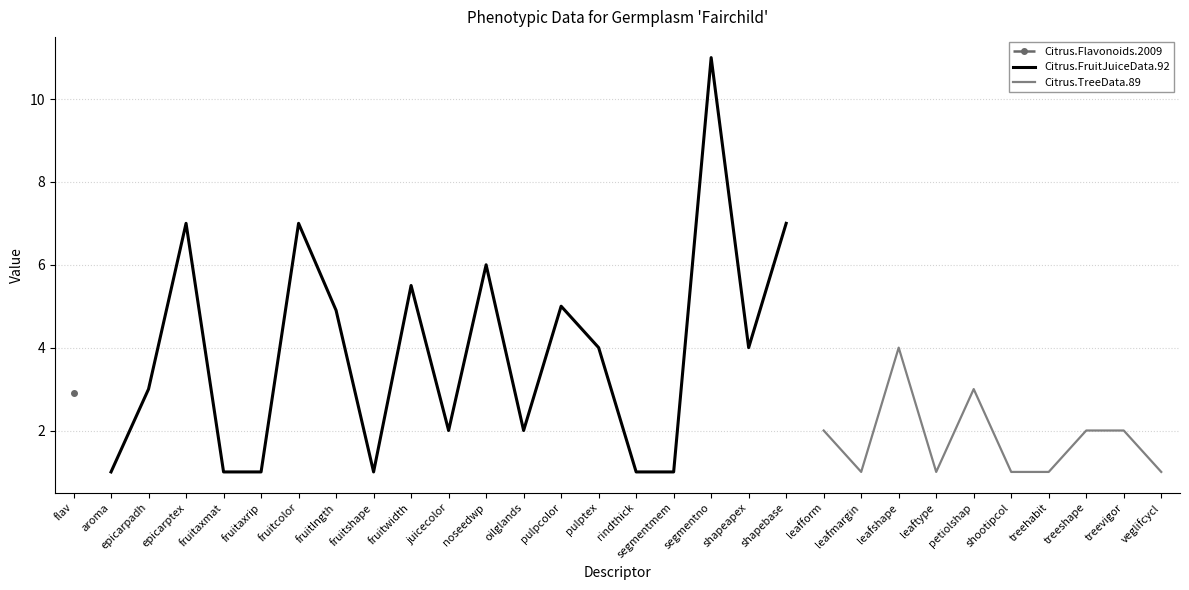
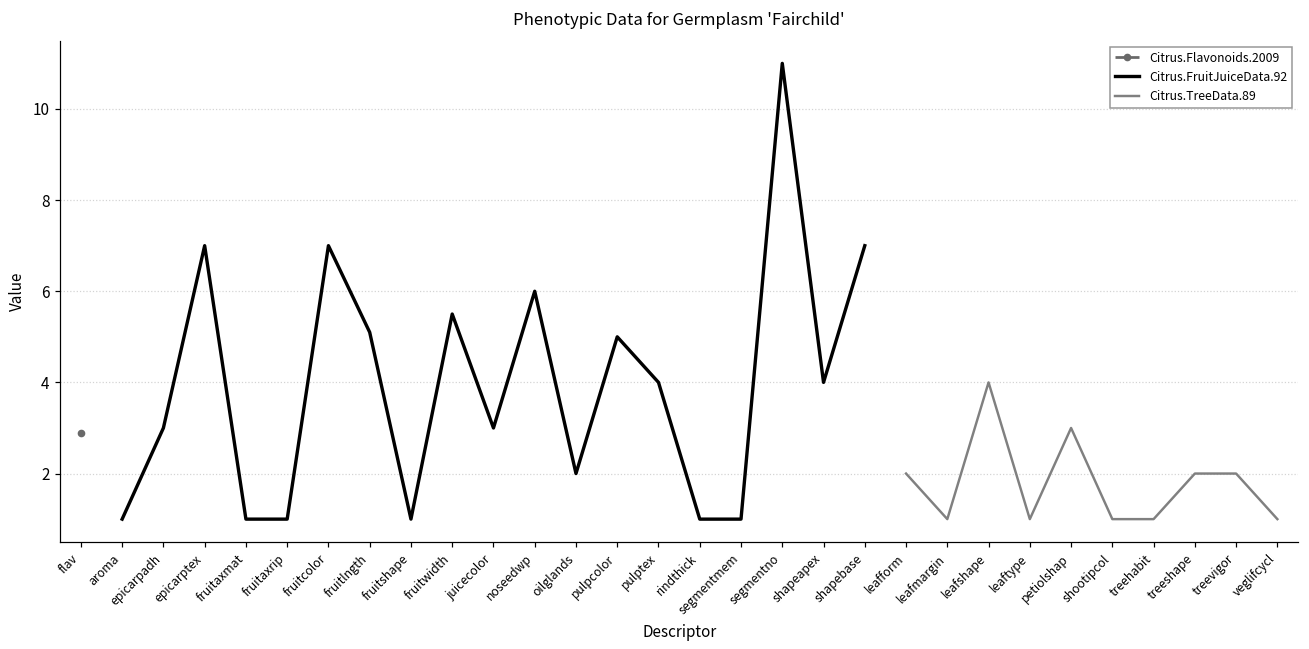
  {
    "Citrus.FruitJuiceData.92": {
      "aroma": 1.0,
      "epicarpadh": 3.0,
      "epicarptex": 7.0,
      "fruitaxmat": 1.0,
      "fruitaxrip": 1.0,
      "fruitcolor": 7.0,
-     "fruitlngth": 4.9,
+     "fruitlngth": 5.1,
      "fruitshape": 1.0,
      "fruitwidth": 5.5,
-     "juicecolor": 2,
+     "juicecolor": 3,
      "noseedwp": 6.0,
      "oilglands": 2.0,
      "pulpcolor": 5.0,
      "pulptex": 4.0,
      "rindthick": 1.0,
      "segmentmem": 1.0,
      "segmentno": 11.0,
      "shapeapex": 4.0,
      "shapebase": 7.0
    }
  }
